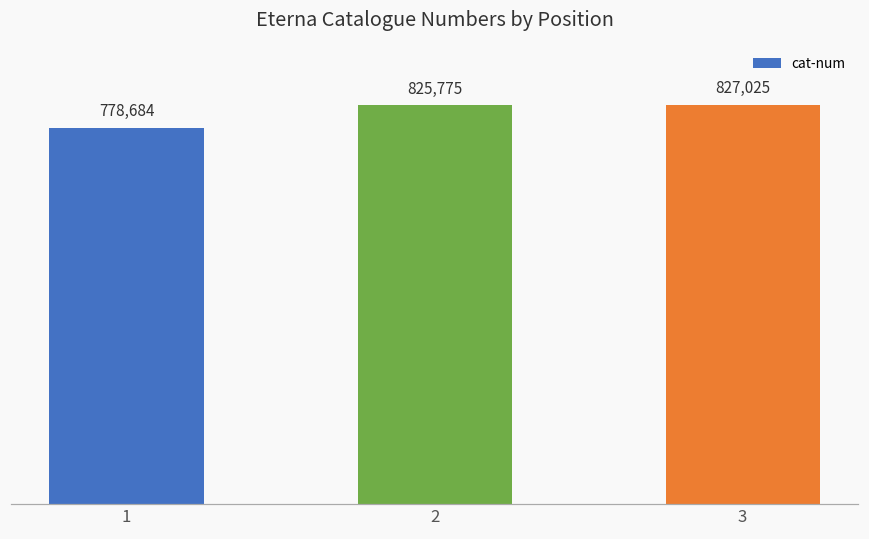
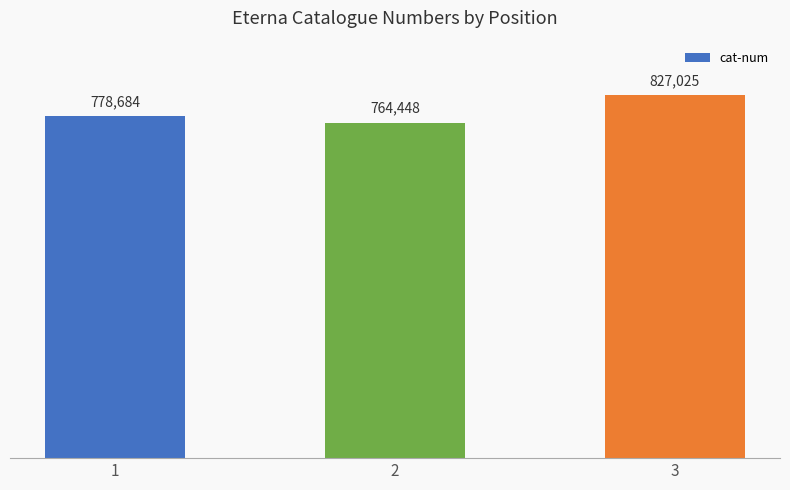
  {
    "1": "778,684",
-   "2": "825,775",
+   "2": "764,448",
    "3": "827,025"
  }
